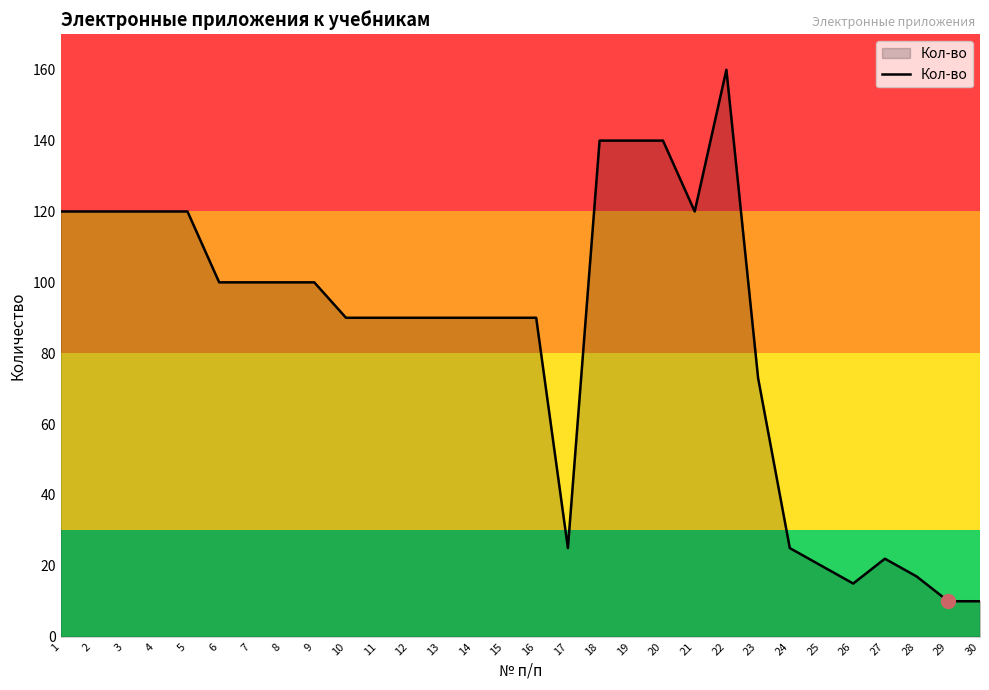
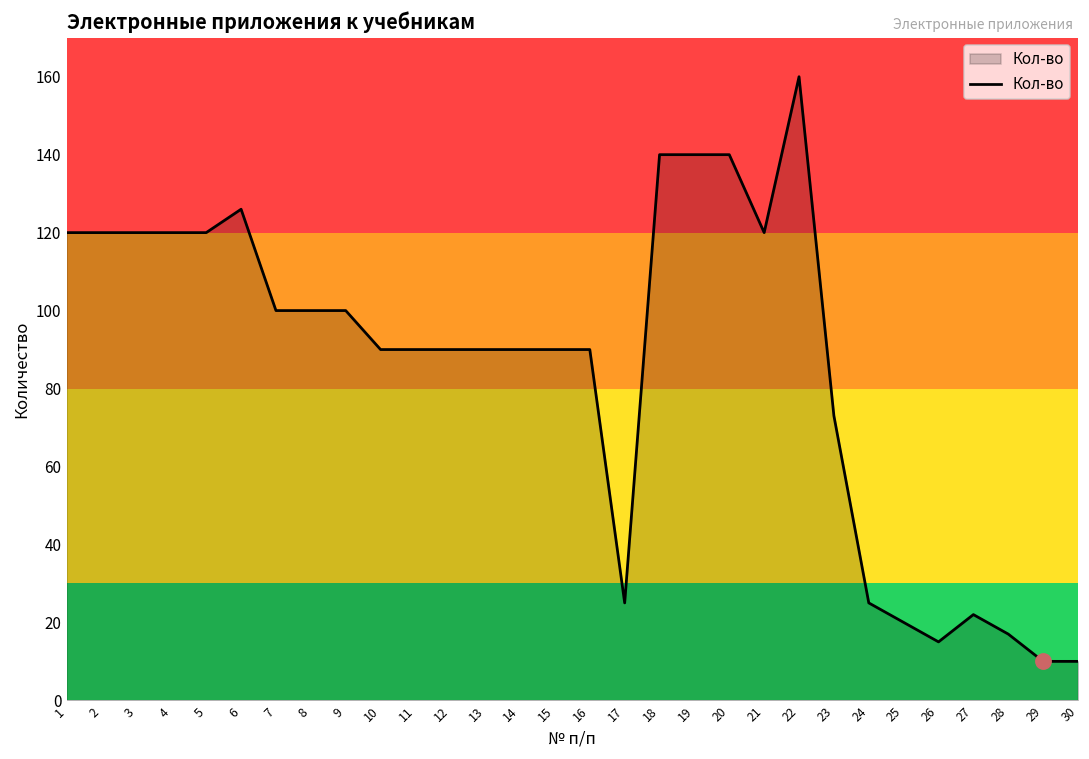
  {
    "Кол-во": {
      "1": 120,
      "2": 120,
      "3": 120,
      "4": 120,
      "5": 120,
-     "6": 100,
+     "6": 126,
      "7": 100,
      "8": 100,
      "9": 100,
      "10": 90,
      "11": 90,
      "12": 90,
      "13": 90,
      "14": 90,
      "15": 90,
      "16": 90,
      "17": 25,
      "18": 140,
      "19": 140,
      "20": 140,
      "21": 120,
      "22": 160,
      "23": 73,
      "24": 25,
      "25": 20,
      "26": 15,
      "27": 22,
      "28": 17,
      "30": 10
    }
  }
